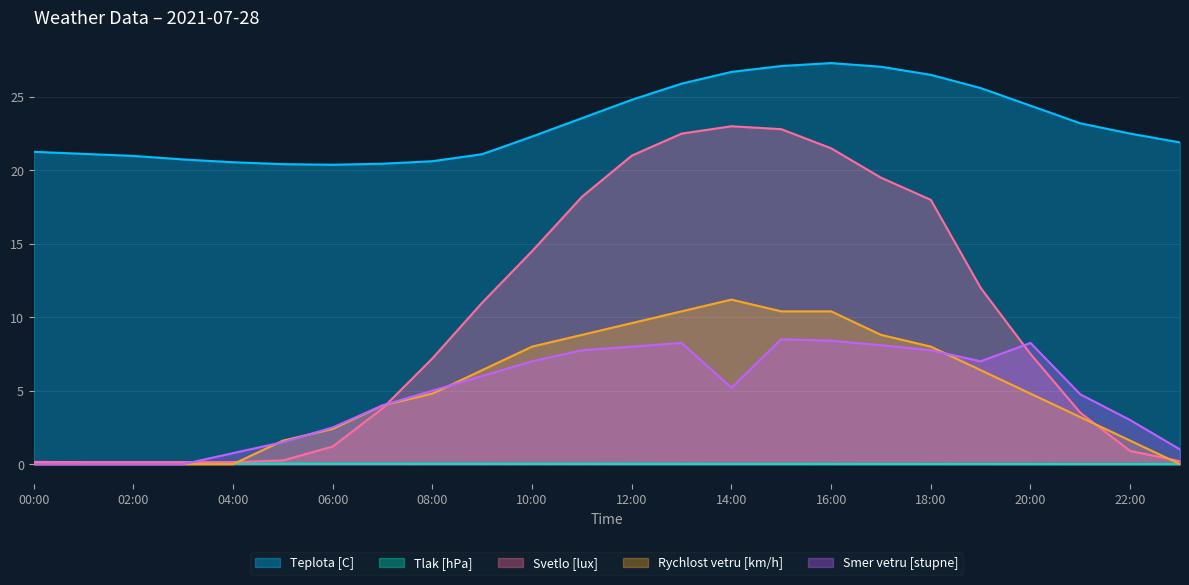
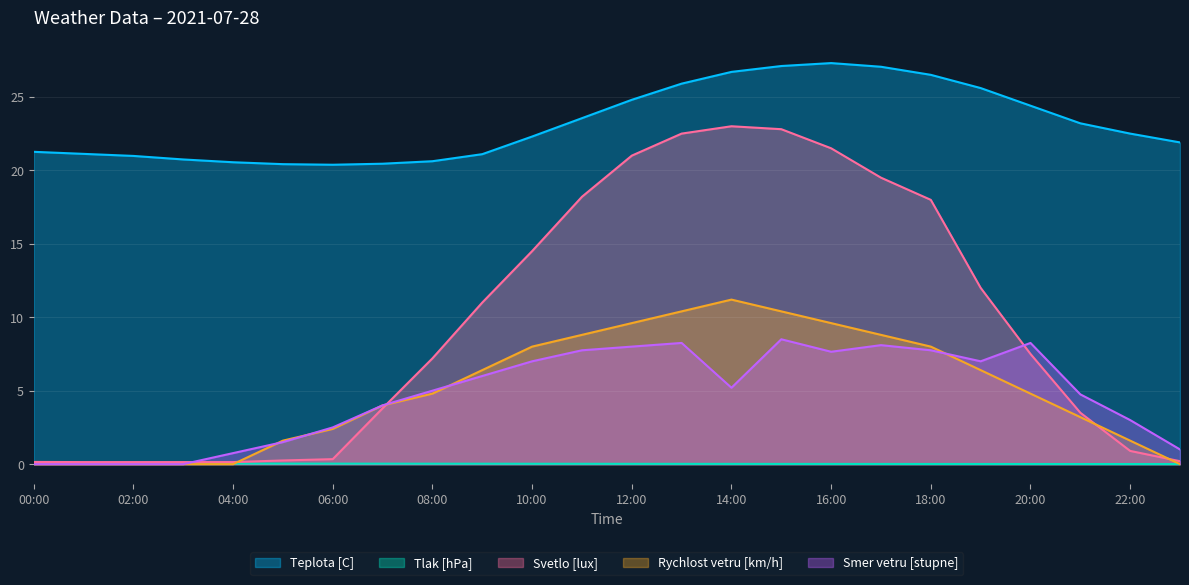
  {
    "Svetlo [lux]": {
-     "06:00": 1.2,
+     "06:00": 0.3,
      "08:00": 7.2,
      "10:00": 14.5,
      "12:00": 21.0,
      "14:00": 23.0,
      "16:00": 21.5,
      "18:00": 18.0,
      "20:00": 7.5,
      "22:00": 0.9
    },
    "Rychlost vetru [km/h]": {
      "08:00": 4.8,
      "10:00": 8.0,
      "12:00": 9.6,
      "14:00": 11.2,
-     "16:00": 10.4,
+     "16:00": 9.6,
      "18:00": 8.0,
      "20:00": 4.8,
      "22:00": 1.6
    },
    "Smer vetru [stupne]": {
      "04:00": 0.8,
      "08:00": 5.0,
      "10:00": 7.0,
      "12:00": 8.0,
      "14:00": 5.2,
-     "16:00": 8.4,
+     "16:00": 7.7,
      "18:00": 7.8,
      "20:00": 8.3,
      "22:00": 3.0
    }
  }
